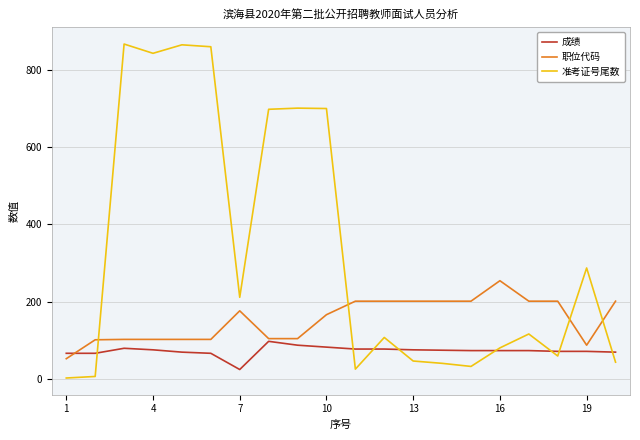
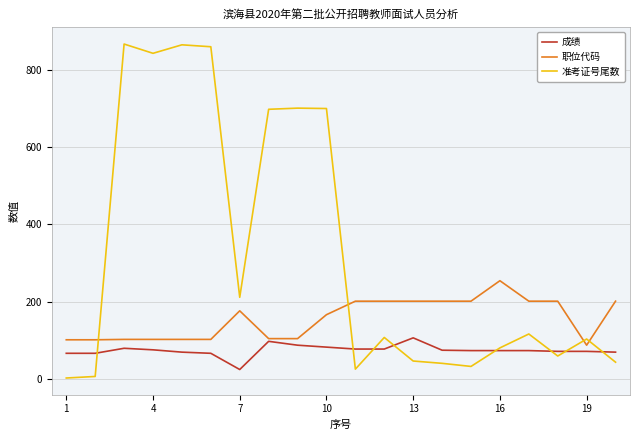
  {
    "成绩": {
      "1": 70,
      "4": 80,
      "7": 20,
      "10": 80,
-     "13": 80,
+     "13": 110,
      "16": 70,
      "19": 70
    },
    "职位代码": {
-     "1": 50,
+     "1": 100,
      "4": 100,
      "7": 180,
      "10": 170,
      "13": 200,
      "16": 250,
      "19": 90
    },
    "准考证号尾数": {
      "1": 0,
      "4": 840,
      "7": 210,
      "10": 700,
      "13": 50,
      "16": 80,
-     "19": 290
+     "19": 100
    }
  }
